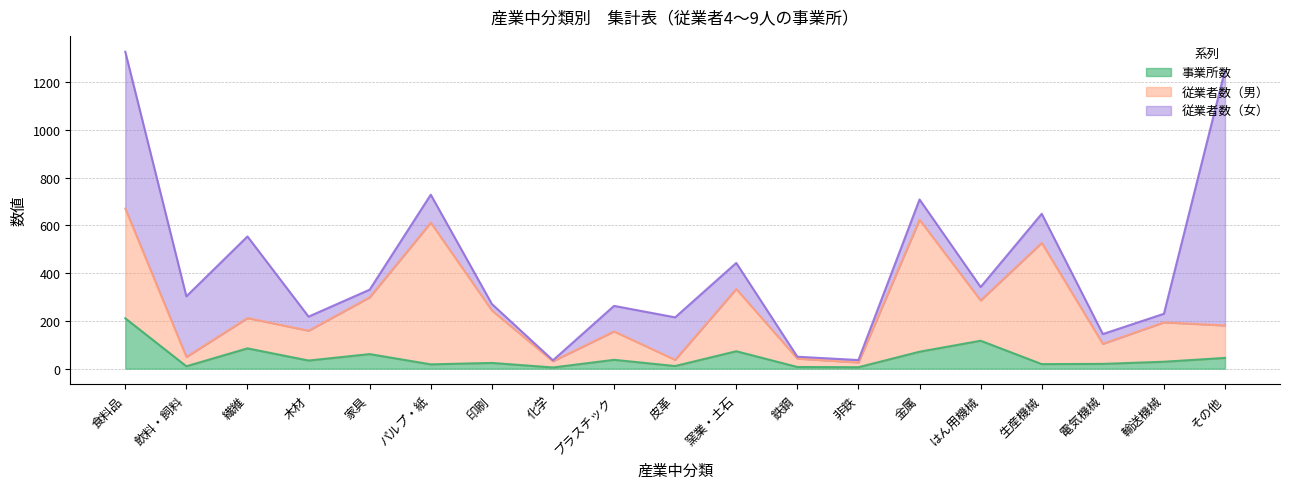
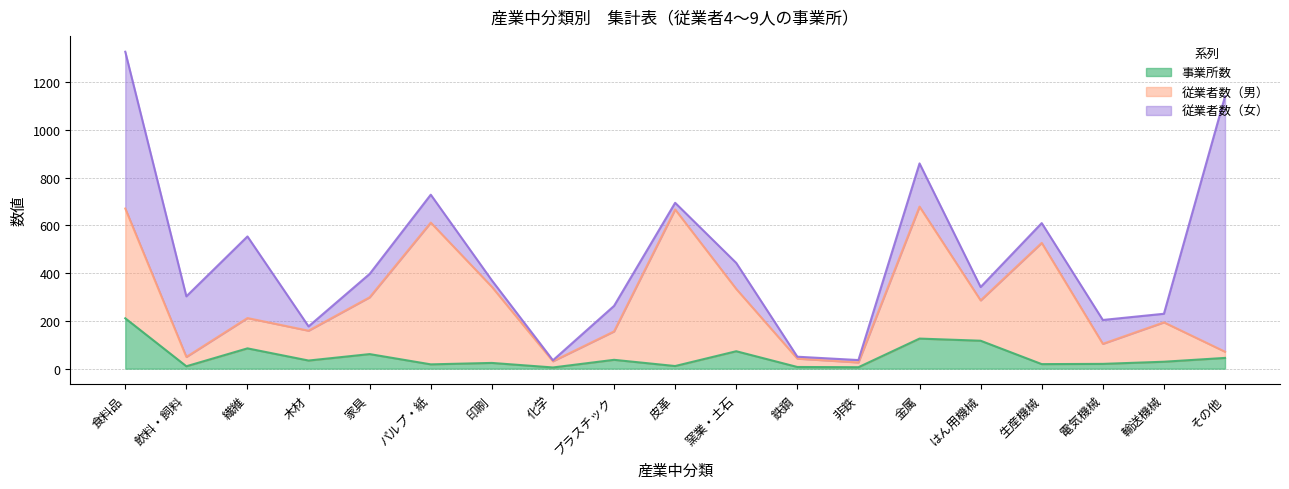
  {
    "事業所数": {
      "食料品": 210,
      "飲料・飼料": 10,
      "繊維": 90,
      "木材": 30,
      "家具": 60,
      "パルプ・紙": 20,
      "印刷": 20,
      "化学": 10,
      "プラスチック": 40,
      "皮革": 10,
      "窯業・土石": 70,
      "鉄鋼": 10,
      "非鉄": 10,
-     "金属": 70,
+     "金属": 130,
      "はん用機械": 120,
      "生産機械": 20,
      "電気機械": 20,
      "輸送機械": 30,
      "その他": 50
    },
    "従業者数（男）": {
      "食料品": 460,
      "飲料・飼料": 40,
      "繊維": 130,
      "木材": 130,
      "家具": 240,
      "パルプ・紙": 590,
-     "印刷": 220,
+     "印刷": 320,
      "プラスチック": 120,
-     "皮革": 30,
+     "皮革": 660,
      "窯業・土石": 260,
      "金属": 550,
      "はん用機械": 170,
      "生産機械": 510,
      "電気機械": 80,
      "輸送機械": 170,
-     "その他": 140
+     "その他": 30
    },
    "従業者数（女）": {
      "食料品": 660,
      "飲料・飼料": 250,
      "繊維": 340,
-     "木材": 60,
-     "家具": 30,
+     "木材": 20,
+     "家具": 100,
      "パルプ・紙": 120,
      "印刷": 30,
      "プラスチック": 110,
-     "皮革": 180,
+     "皮革": 30,
      "窯業・土石": 110,
-     "金属": 90,
+     "金属": 180,
      "はん用機械": 60,
-     "生産機械": 120,
-     "電気機械": 40,
+     "生産機械": 80,
+     "電気機械": 100,
      "輸送機械": 40,
      "その他": 1070
    }
  }
